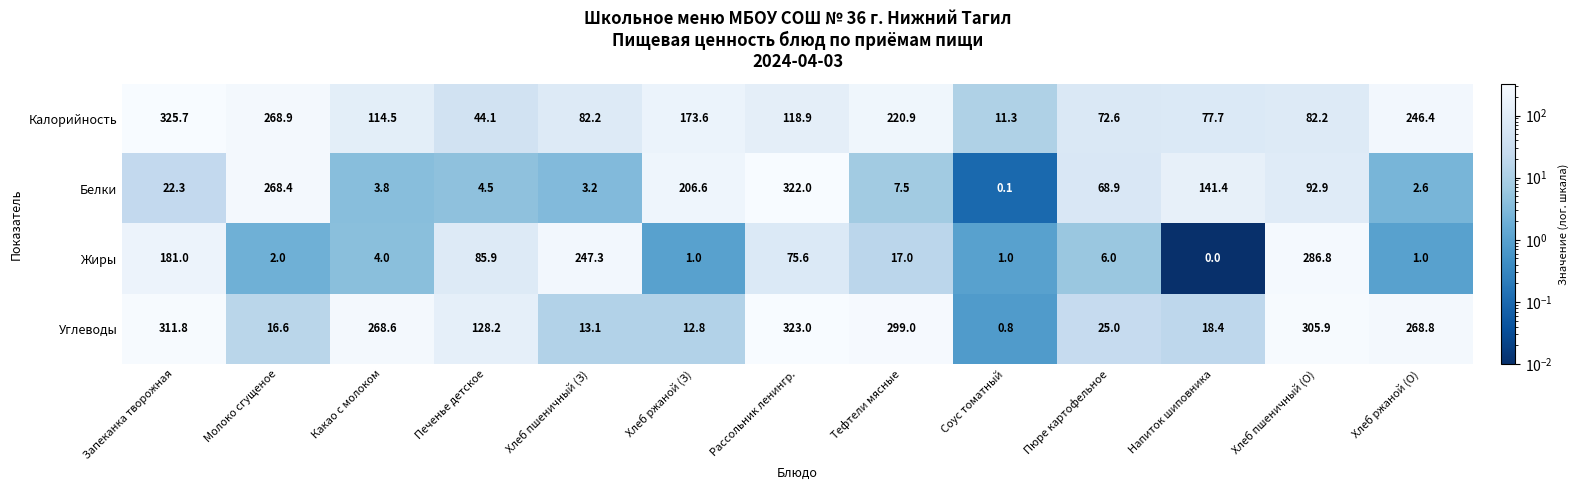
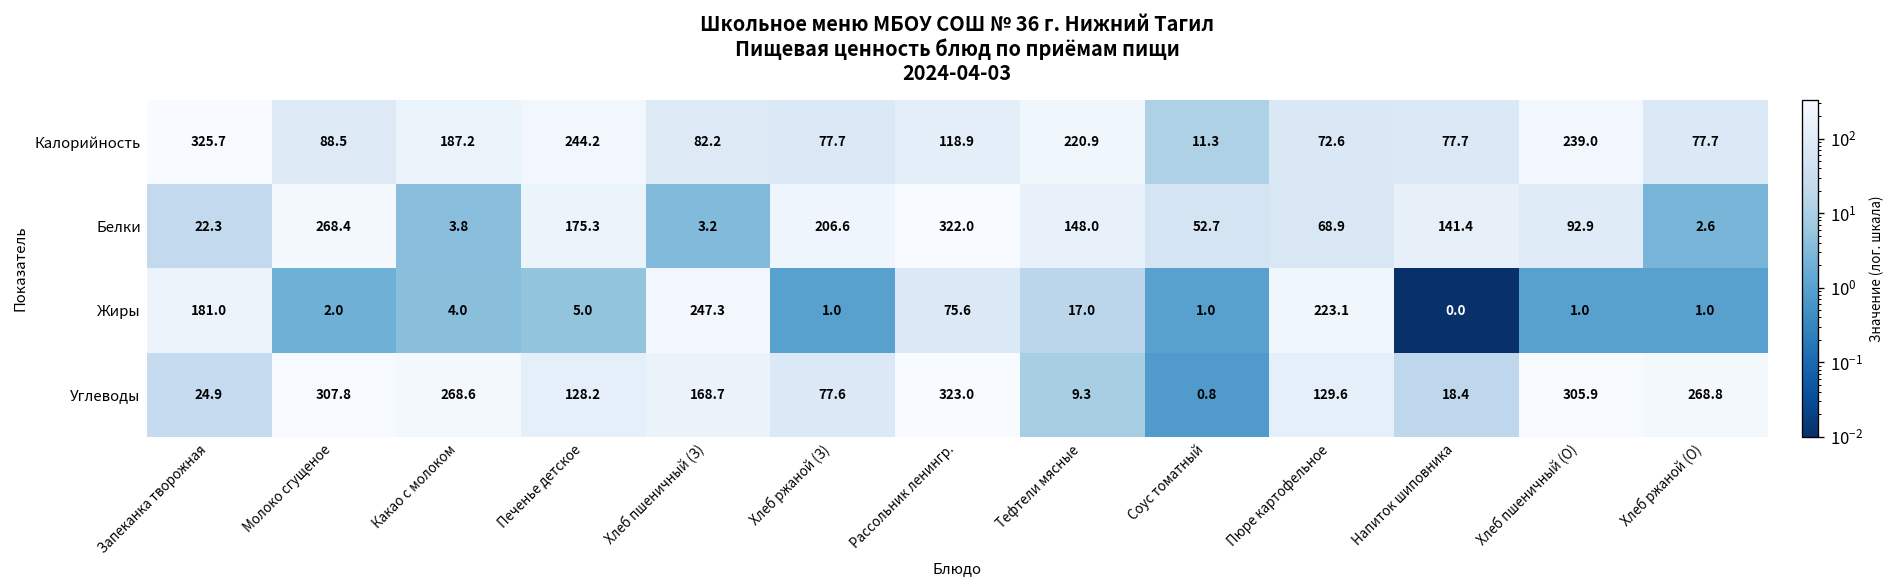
  {
    "Калорийность": {
      "Запеканка творожная": 325.7,
-     "Молоко сгущеное": 268.9,
-     "Какао с молоком": 114.5,
-     "Печенье детское": 44.1,
+     "Молоко сгущеное": 88.5,
+     "Какао с молоком": 187.2,
+     "Печенье детское": 244.2,
      "Хлеб пшеничный (З)": 82.2,
-     "Хлеб ржаной (З)": 173.6,
+     "Хлеб ржаной (З)": 77.7,
      "Рассольник ленингр.": 118.9,
      "Тефтели мясные": 220.9,
      "Соус томатный": 11.3,
      "Пюре картофельное": 72.6,
      "Напиток шиповника": 77.7,
-     "Хлеб пшеничный (О)": 82.2,
-     "Хлеб ржаной (О)": 246.4
+     "Хлеб пшеничный (О)": 239.0,
+     "Хлеб ржаной (О)": 77.7
    },
    "Белки": {
      "Запеканка творожная": 22.3,
      "Молоко сгущеное": 268.4,
      "Какао с молоком": 3.8,
-     "Печенье детское": 4.5,
+     "Печенье детское": 175.3,
      "Хлеб пшеничный (З)": 3.2,
      "Хлеб ржаной (З)": 206.6,
      "Рассольник ленингр.": 322.0,
-     "Тефтели мясные": 7.5,
-     "Соус томатный": 0.1,
+     "Тефтели мясные": 148.0,
+     "Соус томатный": 52.7,
      "Пюре картофельное": 68.9,
      "Напиток шиповника": 141.4,
      "Хлеб пшеничный (О)": 92.9,
      "Хлеб ржаной (О)": 2.6
    },
    "Жиры": {
      "Запеканка творожная": 181.0,
      "Молоко сгущеное": 2.0,
      "Какао с молоком": 4.0,
-     "Печенье детское": 85.9,
+     "Печенье детское": 5.0,
      "Хлеб пшеничный (З)": 247.3,
      "Хлеб ржаной (З)": 1.0,
      "Рассольник ленингр.": 75.6,
      "Тефтели мясные": 17.0,
      "Соус томатный": 1.0,
-     "Пюре картофельное": 6.0,
+     "Пюре картофельное": 223.1,
      "Напиток шиповника": 0.0,
-     "Хлеб пшеничный (О)": 286.8,
+     "Хлеб пшеничный (О)": 1.0,
      "Хлеб ржаной (О)": 1.0
    },
    "Углеводы": {
-     "Запеканка творожная": 311.8,
-     "Молоко сгущеное": 16.6,
+     "Запеканка творожная": 24.9,
+     "Молоко сгущеное": 307.8,
      "Какао с молоком": 268.6,
      "Печенье детское": 128.2,
-     "Хлеб пшеничный (З)": 13.1,
-     "Хлеб ржаной (З)": 12.8,
+     "Хлеб пшеничный (З)": 168.7,
+     "Хлеб ржаной (З)": 77.6,
      "Рассольник ленингр.": 323.0,
-     "Тефтели мясные": 299.0,
+     "Тефтели мясные": 9.3,
      "Соус томатный": 0.8,
-     "Пюре картофельное": 25.0,
+     "Пюре картофельное": 129.6,
      "Напиток шиповника": 18.4,
      "Хлеб пшеничный (О)": 305.9,
      "Хлеб ржаной (О)": 268.8
    }
  }
